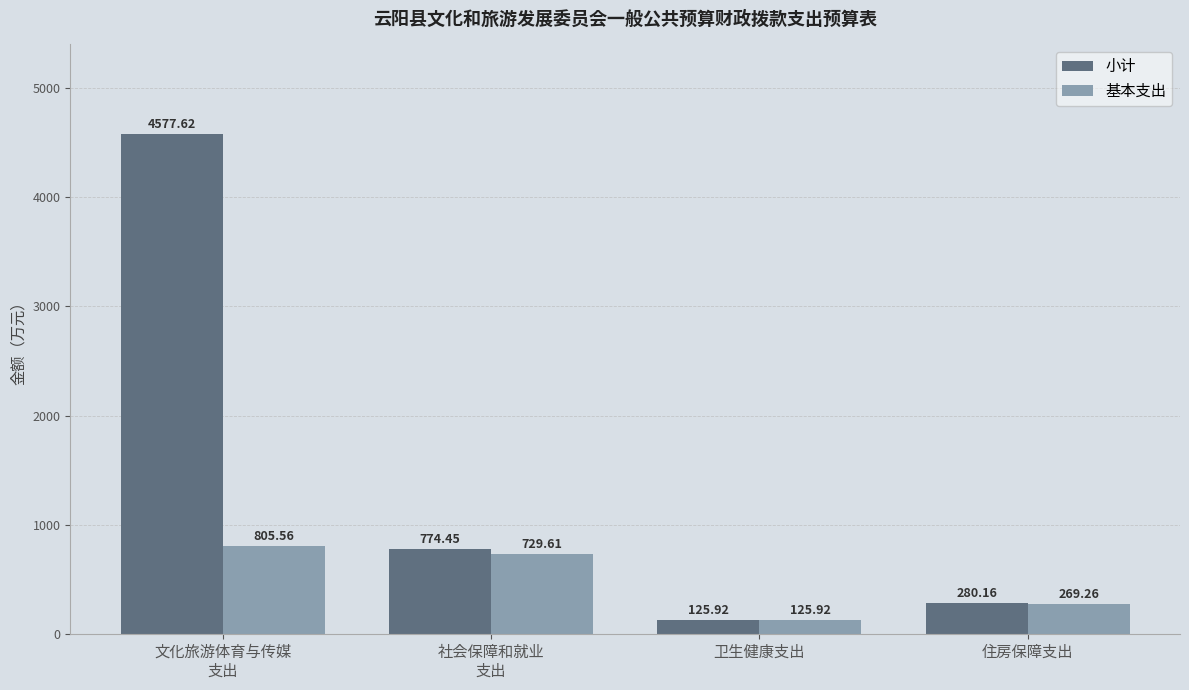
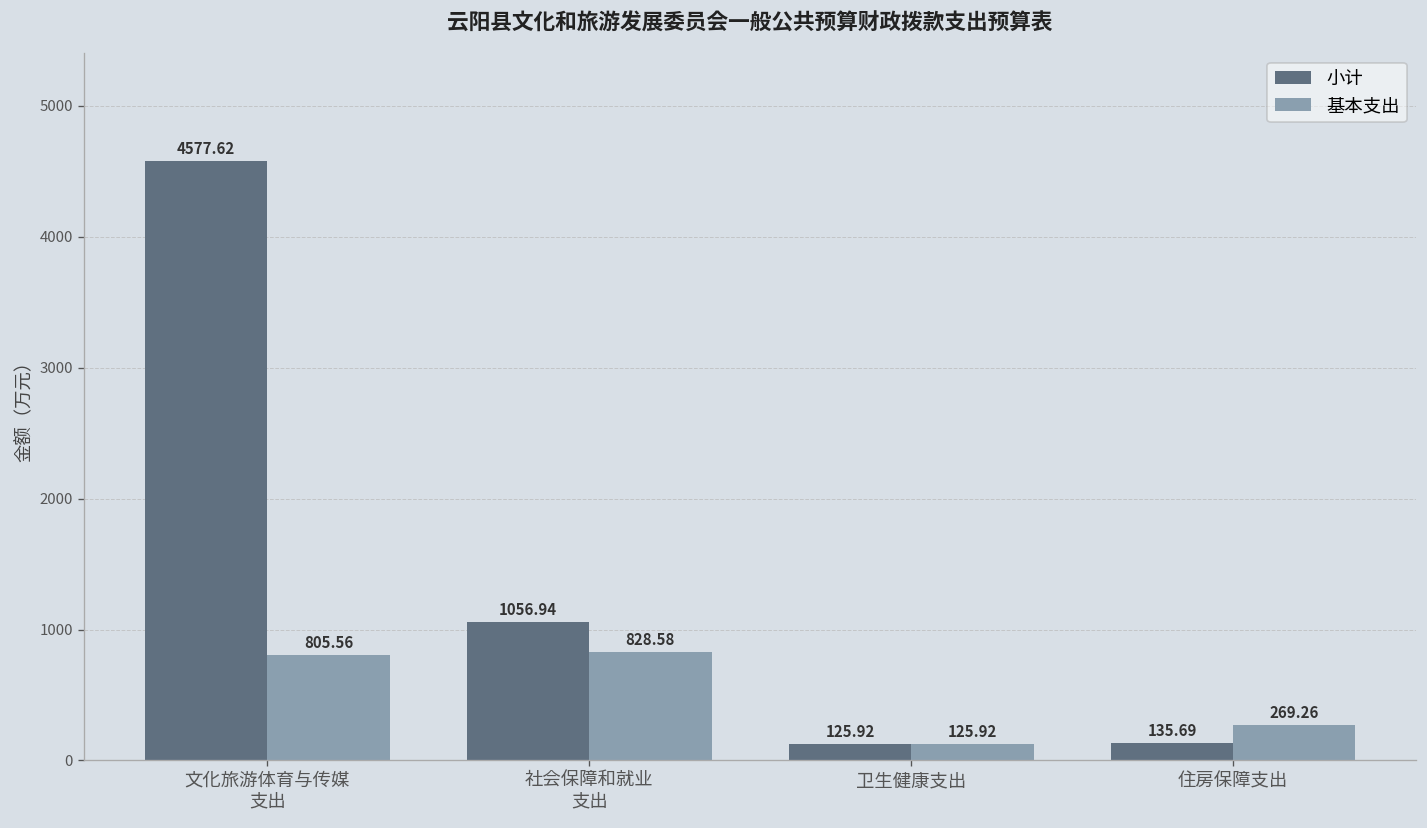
  {
    "小计": {
      "文化旅游体育与传媒 支出": 4577.62,
-     "社会保障和就业 支出": 774.45,
+     "社会保障和就业 支出": 1056.94,
      "卫生健康支出": 125.92,
-     "住房保障支出": 280.16
+     "住房保障支出": 135.69
    },
    "基本支出": {
      "文化旅游体育与传媒 支出": 805.56,
-     "社会保障和就业 支出": 729.61,
+     "社会保障和就业 支出": 828.58,
      "卫生健康支出": 125.92,
      "住房保障支出": 269.26
    }
  }
